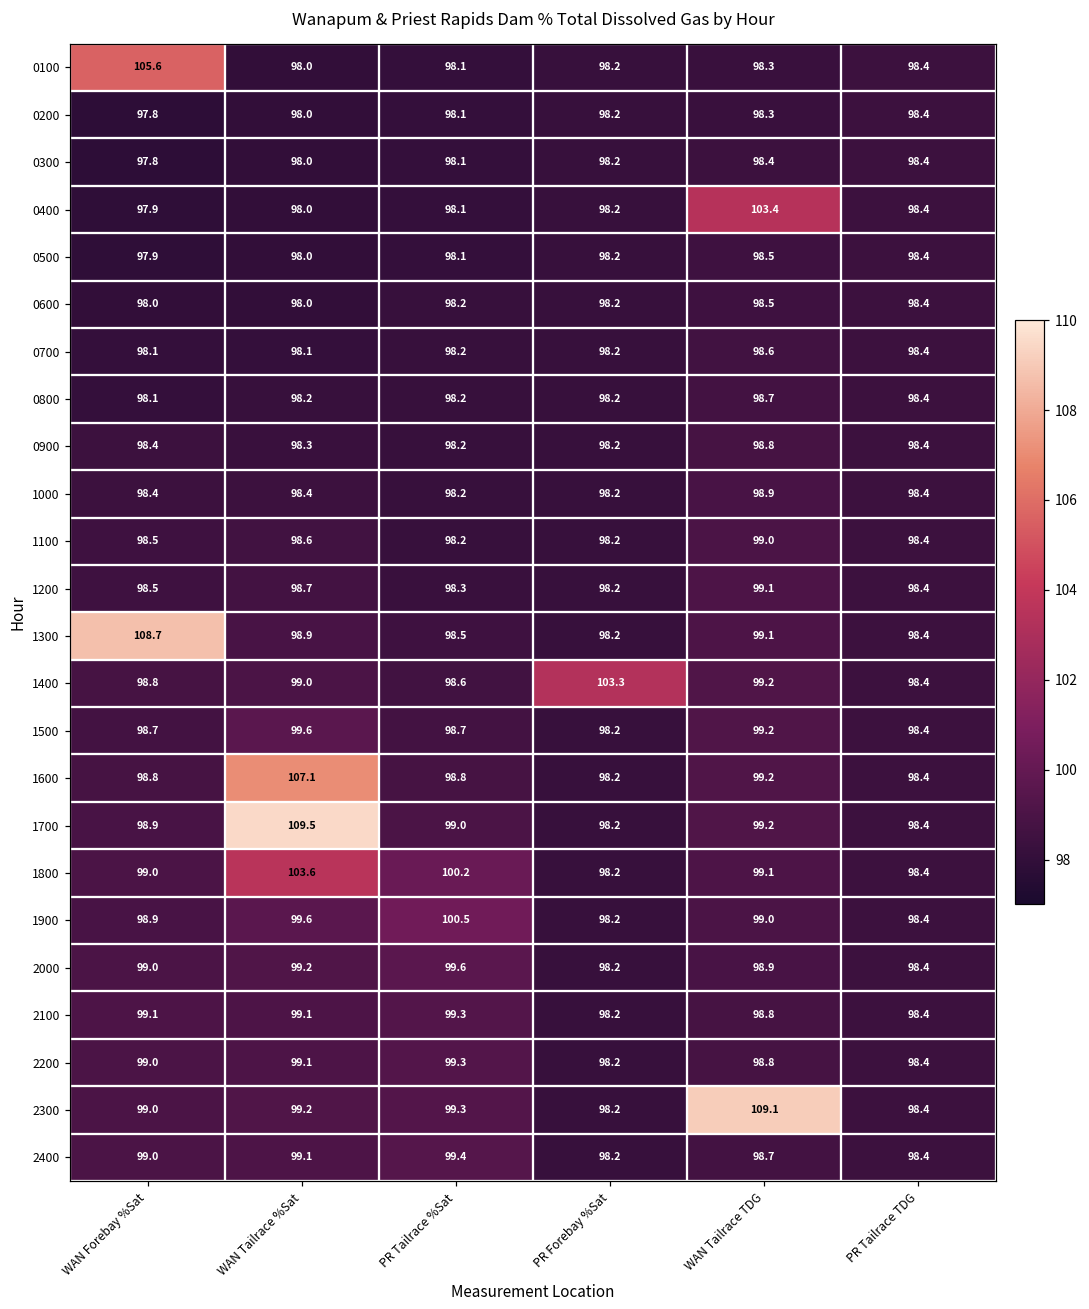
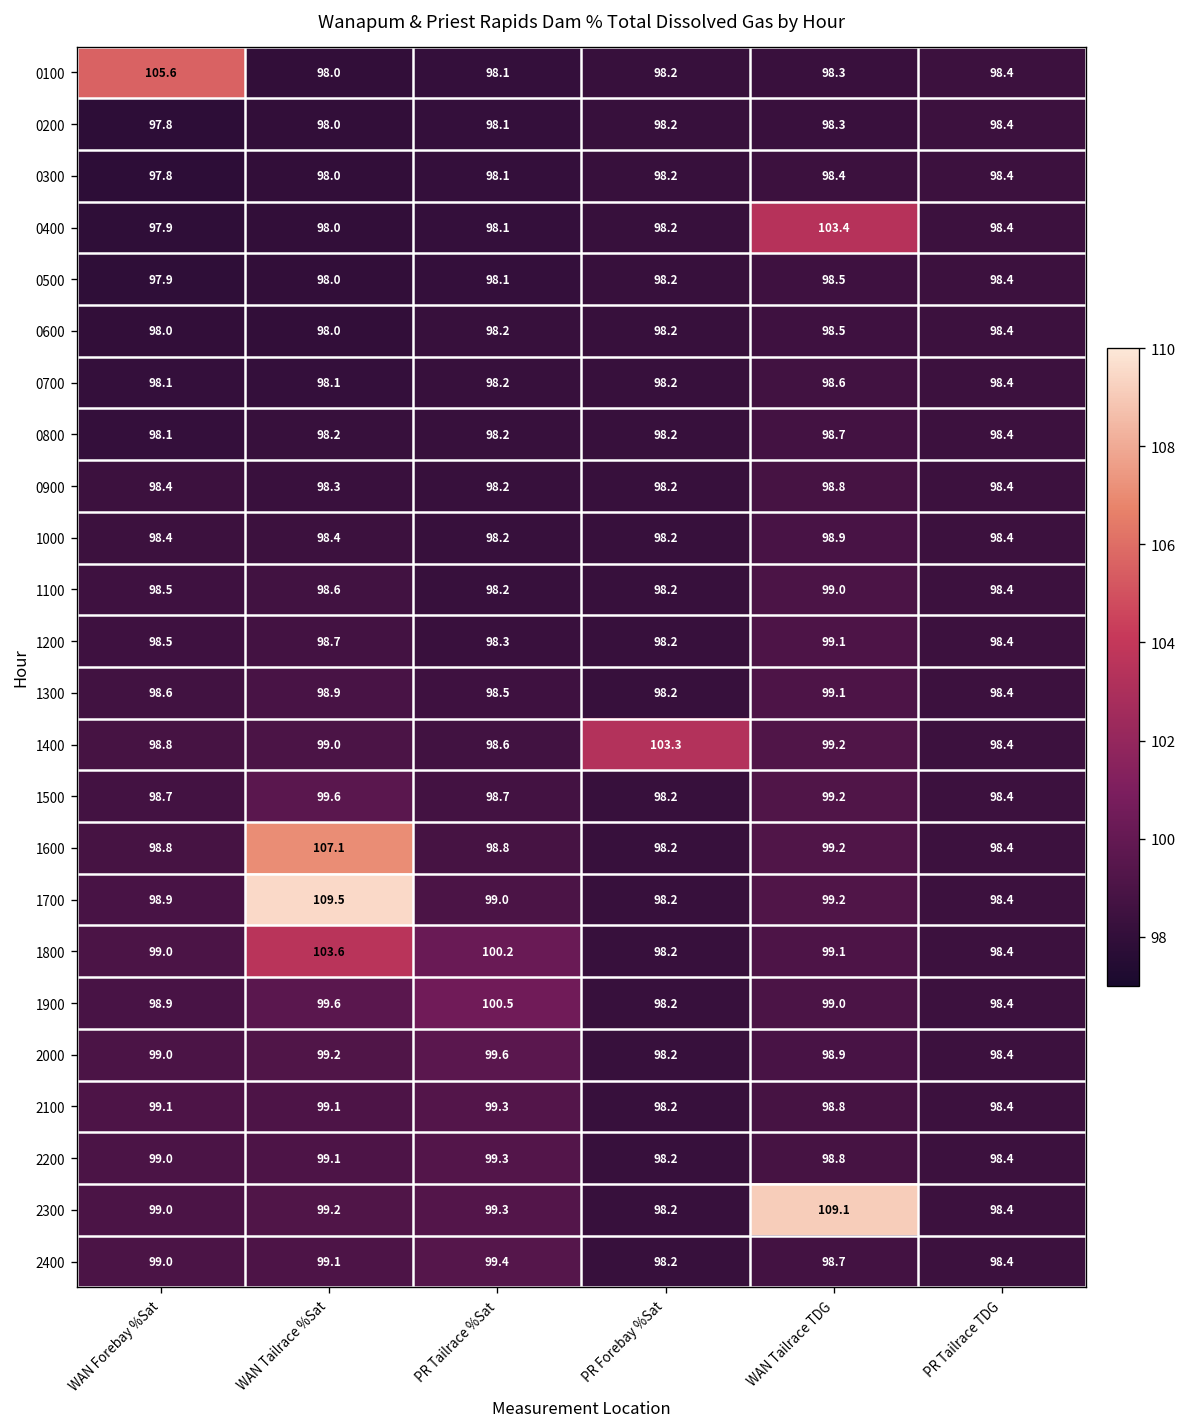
  {
    "0100": {
      "WAN Forebay %Sat": 105.6,
      "WAN Tailrace %Sat": 98.0,
      "PR Tailrace %Sat": 98.1,
      "PR Forebay %Sat": 98.2,
      "WAN Tailrace TDG": 98.3,
      "PR Tailrace TDG": 98.4
    },
    "0200": {
      "WAN Forebay %Sat": 97.8,
      "WAN Tailrace %Sat": 98.0,
      "PR Tailrace %Sat": 98.1,
      "PR Forebay %Sat": 98.2,
      "WAN Tailrace TDG": 98.3,
      "PR Tailrace TDG": 98.4
    },
    "0300": {
      "WAN Forebay %Sat": 97.8,
      "WAN Tailrace %Sat": 98.0,
      "PR Tailrace %Sat": 98.1,
      "PR Forebay %Sat": 98.2,
      "WAN Tailrace TDG": 98.4,
      "PR Tailrace TDG": 98.4
    },
    "0400": {
      "WAN Forebay %Sat": 97.9,
      "WAN Tailrace %Sat": 98.0,
      "PR Tailrace %Sat": 98.1,
      "PR Forebay %Sat": 98.2,
      "WAN Tailrace TDG": 103.4,
      "PR Tailrace TDG": 98.4
    },
    "0500": {
      "WAN Forebay %Sat": 97.9,
      "WAN Tailrace %Sat": 98.0,
      "PR Tailrace %Sat": 98.1,
      "PR Forebay %Sat": 98.2,
      "WAN Tailrace TDG": 98.5,
      "PR Tailrace TDG": 98.4
    },
    "0600": {
      "WAN Forebay %Sat": 98.0,
      "WAN Tailrace %Sat": 98.0,
      "PR Tailrace %Sat": 98.2,
      "PR Forebay %Sat": 98.2,
      "WAN Tailrace TDG": 98.5,
      "PR Tailrace TDG": 98.4
    },
    "0700": {
      "WAN Forebay %Sat": 98.1,
      "WAN Tailrace %Sat": 98.1,
      "PR Tailrace %Sat": 98.2,
      "PR Forebay %Sat": 98.2,
      "WAN Tailrace TDG": 98.6,
      "PR Tailrace TDG": 98.4
    },
    "0800": {
      "WAN Forebay %Sat": 98.1,
      "WAN Tailrace %Sat": 98.2,
      "PR Tailrace %Sat": 98.2,
      "PR Forebay %Sat": 98.2,
      "WAN Tailrace TDG": 98.7,
      "PR Tailrace TDG": 98.4
    },
    "0900": {
      "WAN Forebay %Sat": 98.4,
      "WAN Tailrace %Sat": 98.3,
      "PR Tailrace %Sat": 98.2,
      "PR Forebay %Sat": 98.2,
      "WAN Tailrace TDG": 98.8,
      "PR Tailrace TDG": 98.4
    },
    "1000": {
      "WAN Forebay %Sat": 98.4,
      "WAN Tailrace %Sat": 98.4,
      "PR Tailrace %Sat": 98.2,
      "PR Forebay %Sat": 98.2,
      "WAN Tailrace TDG": 98.9,
      "PR Tailrace TDG": 98.4
    },
    "1100": {
      "WAN Forebay %Sat": 98.5,
      "WAN Tailrace %Sat": 98.6,
      "PR Tailrace %Sat": 98.2,
      "PR Forebay %Sat": 98.2,
      "WAN Tailrace TDG": 99.0,
      "PR Tailrace TDG": 98.4
    },
    "1200": {
      "WAN Forebay %Sat": 98.5,
      "WAN Tailrace %Sat": 98.7,
      "PR Tailrace %Sat": 98.3,
      "PR Forebay %Sat": 98.2,
      "WAN Tailrace TDG": 99.1,
      "PR Tailrace TDG": 98.4
    },
    "1300": {
-     "WAN Forebay %Sat": 108.7,
+     "WAN Forebay %Sat": 98.6,
      "WAN Tailrace %Sat": 98.9,
      "PR Tailrace %Sat": 98.5,
      "PR Forebay %Sat": 98.2,
      "WAN Tailrace TDG": 99.1,
      "PR Tailrace TDG": 98.4
    },
    "1400": {
      "WAN Forebay %Sat": 98.8,
      "WAN Tailrace %Sat": 99.0,
      "PR Tailrace %Sat": 98.6,
      "PR Forebay %Sat": 103.3,
      "WAN Tailrace TDG": 99.2,
      "PR Tailrace TDG": 98.4
    },
    "1500": {
      "WAN Forebay %Sat": 98.7,
      "WAN Tailrace %Sat": 99.6,
      "PR Tailrace %Sat": 98.7,
      "PR Forebay %Sat": 98.2,
      "WAN Tailrace TDG": 99.2,
      "PR Tailrace TDG": 98.4
    },
    "1600": {
      "WAN Forebay %Sat": 98.8,
      "WAN Tailrace %Sat": 107.1,
      "PR Tailrace %Sat": 98.8,
      "PR Forebay %Sat": 98.2,
      "WAN Tailrace TDG": 99.2,
      "PR Tailrace TDG": 98.4
    },
    "1700": {
      "WAN Forebay %Sat": 98.9,
      "WAN Tailrace %Sat": 109.5,
      "PR Tailrace %Sat": 99.0,
      "PR Forebay %Sat": 98.2,
      "WAN Tailrace TDG": 99.2,
      "PR Tailrace TDG": 98.4
    },
    "1800": {
      "WAN Forebay %Sat": 99.0,
      "WAN Tailrace %Sat": 103.6,
      "PR Tailrace %Sat": 100.2,
      "PR Forebay %Sat": 98.2,
      "WAN Tailrace TDG": 99.1,
      "PR Tailrace TDG": 98.4
    },
    "1900": {
      "WAN Forebay %Sat": 98.9,
      "WAN Tailrace %Sat": 99.6,
      "PR Tailrace %Sat": 100.5,
      "PR Forebay %Sat": 98.2,
      "WAN Tailrace TDG": 99.0,
      "PR Tailrace TDG": 98.4
    },
    "2000": {
      "WAN Forebay %Sat": 99.0,
      "WAN Tailrace %Sat": 99.2,
      "PR Tailrace %Sat": 99.6,
      "PR Forebay %Sat": 98.2,
      "WAN Tailrace TDG": 98.9,
      "PR Tailrace TDG": 98.4
    },
    "2100": {
      "WAN Forebay %Sat": 99.1,
      "WAN Tailrace %Sat": 99.1,
      "PR Tailrace %Sat": 99.3,
      "PR Forebay %Sat": 98.2,
      "WAN Tailrace TDG": 98.8,
      "PR Tailrace TDG": 98.4
    },
    "2200": {
      "WAN Forebay %Sat": 99.0,
      "WAN Tailrace %Sat": 99.1,
      "PR Tailrace %Sat": 99.3,
      "PR Forebay %Sat": 98.2,
      "WAN Tailrace TDG": 98.8,
      "PR Tailrace TDG": 98.4
    },
    "2300": {
      "WAN Forebay %Sat": 99.0,
      "WAN Tailrace %Sat": 99.2,
      "PR Tailrace %Sat": 99.3,
      "PR Forebay %Sat": 98.2,
      "WAN Tailrace TDG": 109.1,
      "PR Tailrace TDG": 98.4
    },
    "2400": {
      "WAN Forebay %Sat": 99.0,
      "WAN Tailrace %Sat": 99.1,
      "PR Tailrace %Sat": 99.4,
      "PR Forebay %Sat": 98.2,
      "WAN Tailrace TDG": 98.7,
      "PR Tailrace TDG": 98.4
    }
  }
